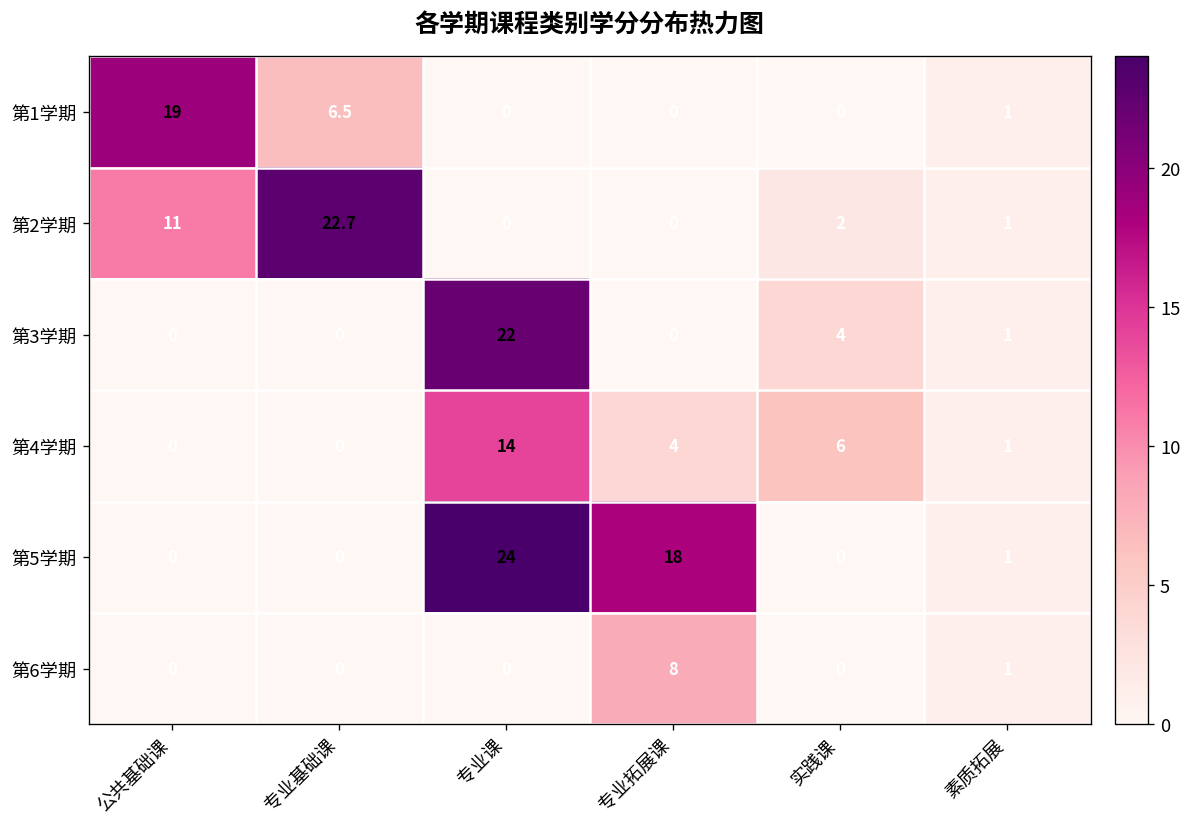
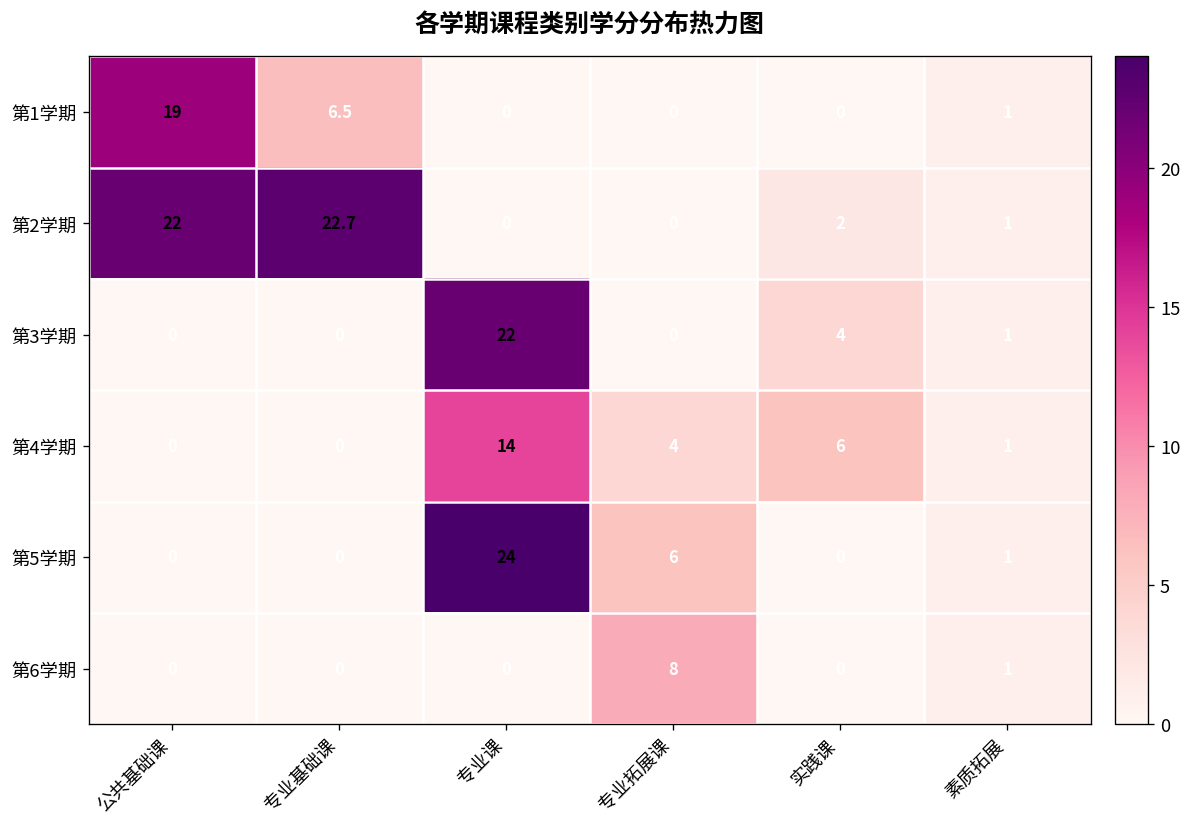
  {
    "第1学期": {
      "公共基础课": 19,
      "专业基础课": 6.5
    },
    "第2学期": {
-     "公共基础课": 11,
+     "公共基础课": 22,
      "专业基础课": 22.7
    },
    "第3学期": {
      "专业课": 22
    },
    "第4学期": {
      "专业课": 14,
      "实践课": 6
    },
    "第5学期": {
      "专业课": 24,
-     "专业拓展课": 18
+     "专业拓展课": 6
    },
    "第6学期": {
      "专业拓展课": 8
    }
  }
